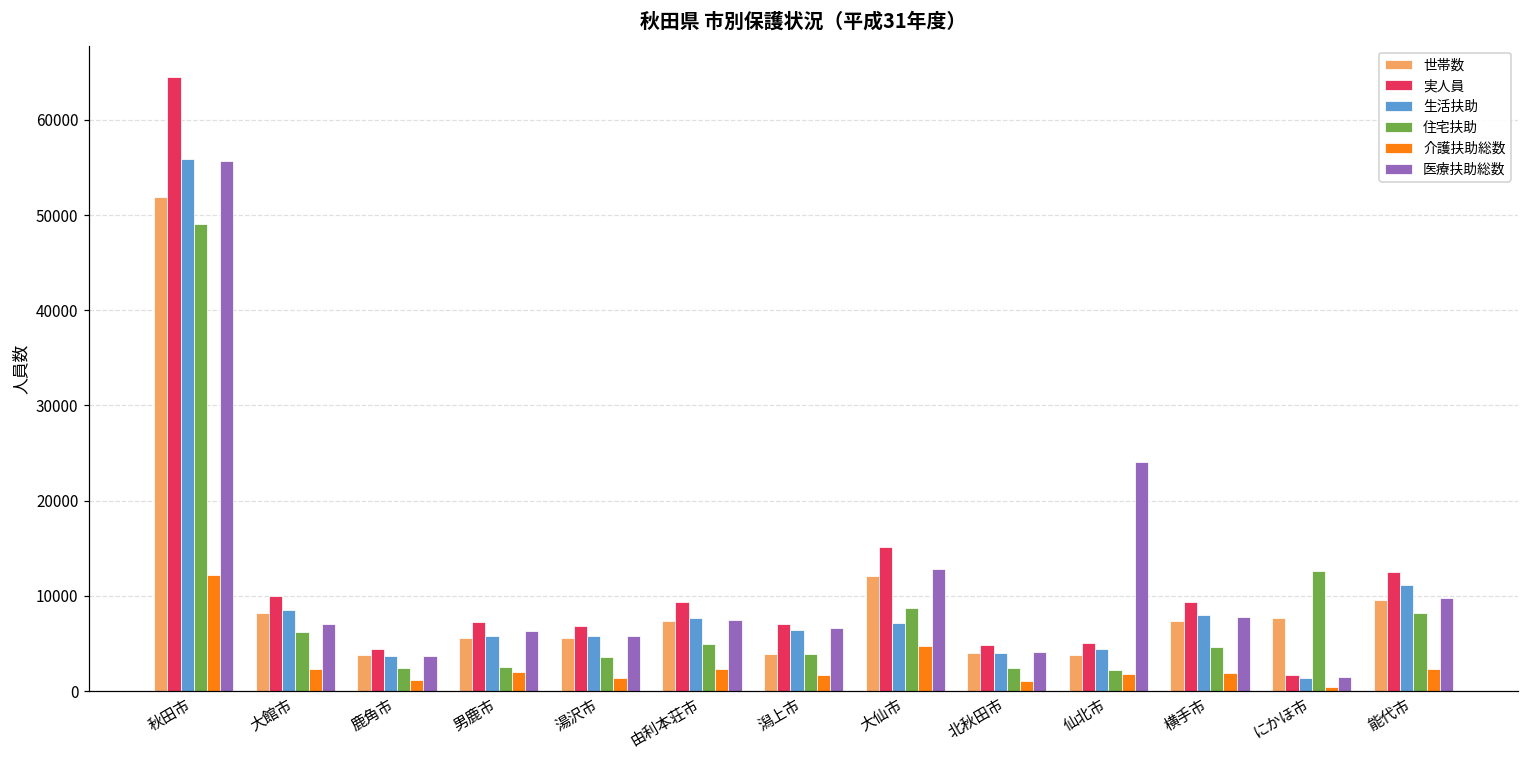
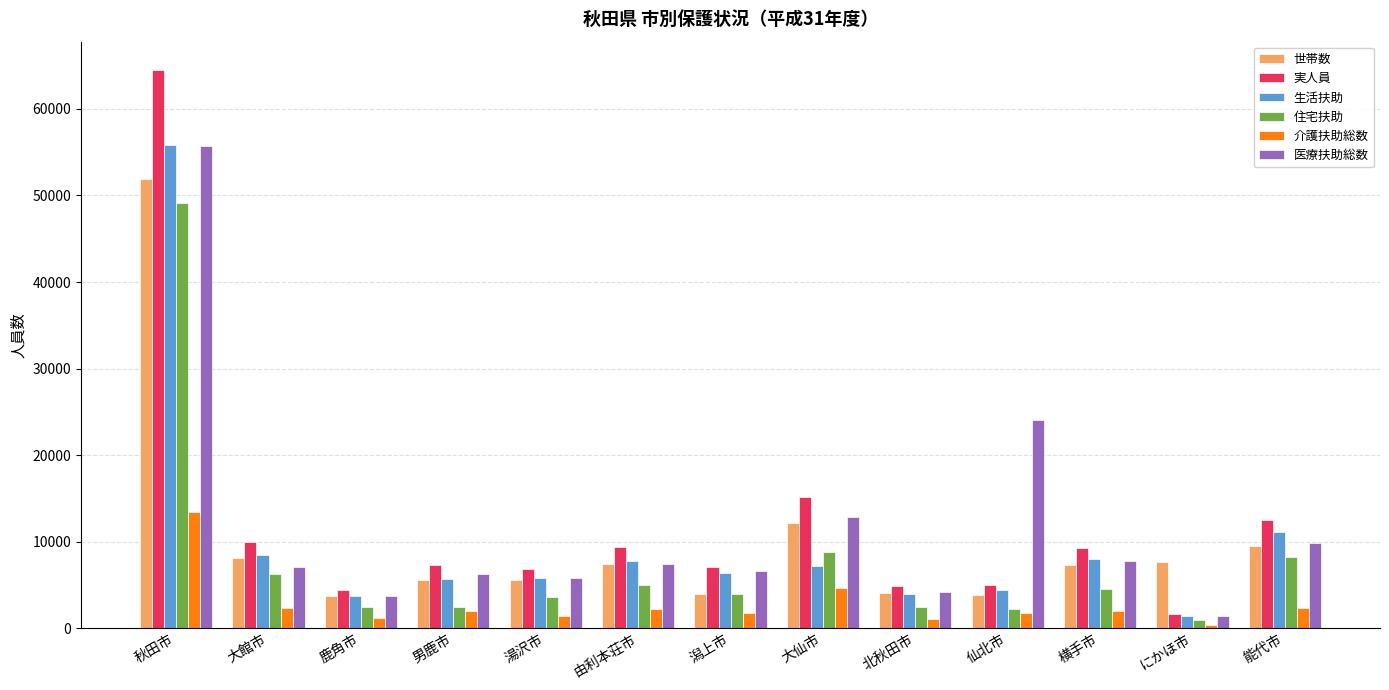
  {
    "世帯数": {
      "秋田市": 52000,
      "大館市": 8000,
      "鹿角市": 4000,
      "男鹿市": 6000,
      "湯沢市": 6000,
      "由利本荘市": 7000,
      "潟上市": 4000,
      "大仙市": 12000,
      "北秋田市": 4000,
      "仙北市": 4000,
      "横手市": 7000,
      "にかほ市": 8000,
      "能代市": 10000
    },
    "実人員": {
      "秋田市": 65000,
      "大館市": 10000,
      "鹿角市": 4000,
      "男鹿市": 7000,
      "湯沢市": 7000,
      "由利本荘市": 9000,
      "潟上市": 7000,
      "大仙市": 15000,
      "北秋田市": 5000,
      "仙北市": 5000,
      "横手市": 9000,
      "にかほ市": 2000,
      "能代市": 12000
    },
    "生活扶助": {
      "秋田市": 56000,
      "大館市": 9000,
      "鹿角市": 4000,
      "男鹿市": 6000,
      "湯沢市": 6000,
      "由利本荘市": 8000,
      "潟上市": 6000,
      "大仙市": 7000,
      "北秋田市": 4000,
      "仙北市": 4000,
      "横手市": 8000,
      "にかほ市": 1000,
      "能代市": 11000
    },
    "住宅扶助": {
      "秋田市": 49000,
      "大館市": 6000,
      "鹿角市": 2000,
      "男鹿市": 2000,
      "湯沢市": 4000,
      "由利本荘市": 5000,
      "潟上市": 4000,
      "大仙市": 9000,
      "北秋田市": 2000,
      "仙北市": 2000,
      "横手市": 5000,
-     "にかほ市": 13000,
+     "にかほ市": 1000,
      "能代市": 8000
    },
    "介護扶助総数": {
-     "秋田市": 12000,
+     "秋田市": 13000,
      "大館市": 2000,
      "鹿角市": 1000,
      "男鹿市": 2000,
      "湯沢市": 1000,
      "由利本荘市": 2000,
      "潟上市": 2000,
      "大仙市": 5000,
      "北秋田市": 1000,
      "仙北市": 2000,
      "横手市": 2000,
      "にかほ市": 0,
      "能代市": 2000
    },
    "医療扶助総数": {
      "秋田市": 56000,
      "大館市": 7000,
      "鹿角市": 4000,
      "男鹿市": 6000,
      "湯沢市": 6000,
      "由利本荘市": 7000,
      "潟上市": 7000,
      "大仙市": 13000,
      "北秋田市": 4000,
      "仙北市": 24000,
      "横手市": 8000,
      "にかほ市": 1000,
      "能代市": 10000
    }
  }
